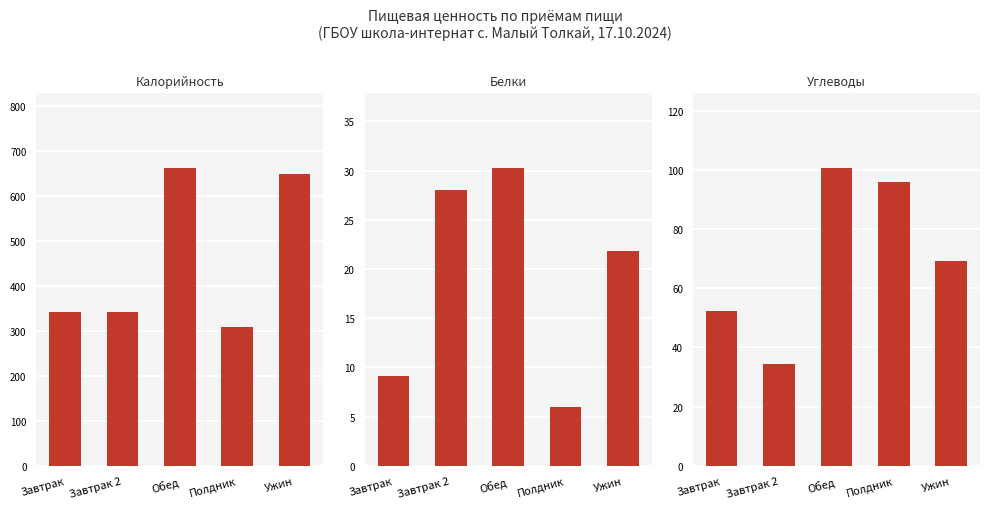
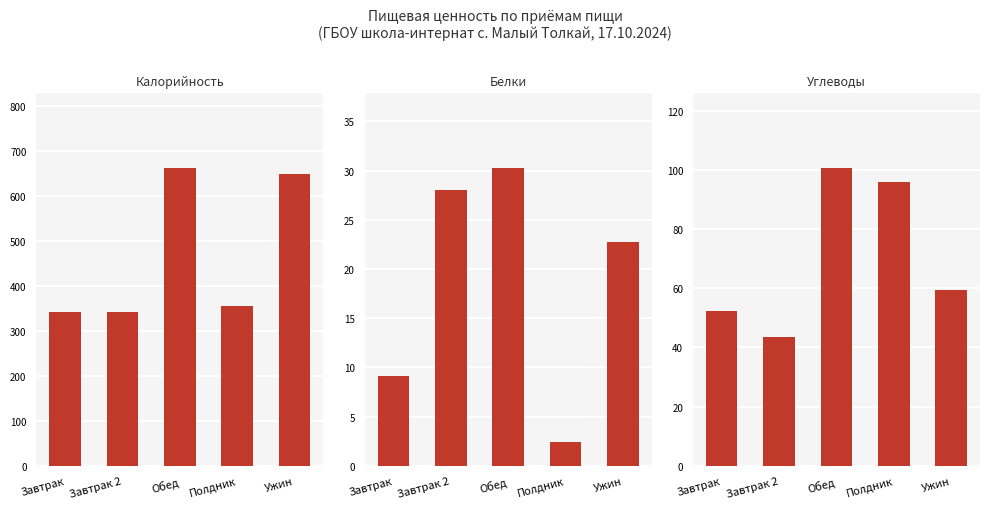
  {
    "Калорийность": {
      "Завтрак": 340,
      "Завтрак 2": 340,
      "Обед": 660,
-     "Полдник": 310,
+     "Полдник": 360,
      "Ужин": 650
    },
    "Белки": {
      "Завтрак": 9,
      "Завтрак 2": 28,
      "Обед": 30,
-     "Полдник": 6,
-     "Ужин": 22
+     "Полдник": 2,
+     "Ужин": 23
    },
    "Углеводы": {
      "Завтрак": 52,
-     "Завтрак 2": 34,
+     "Завтрак 2": 44,
      "Обед": 101,
      "Полдник": 96,
-     "Ужин": 69
+     "Ужин": 59
    }
  }
